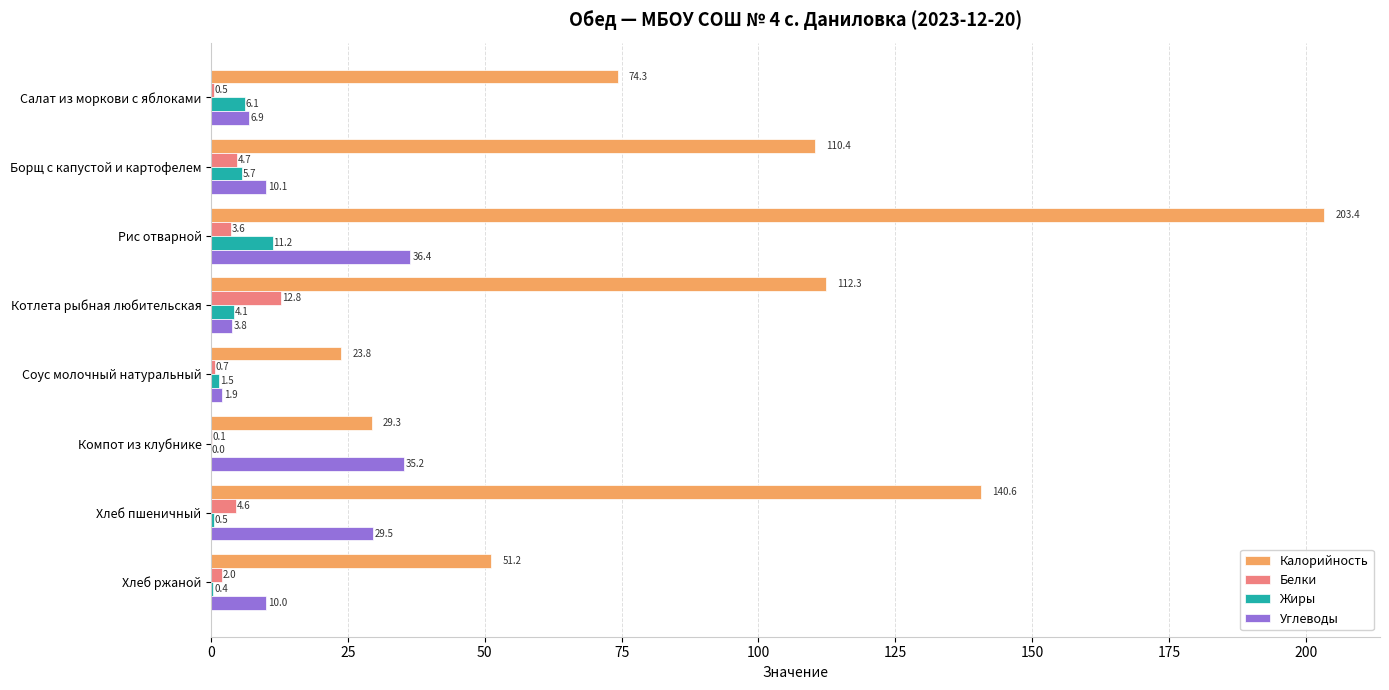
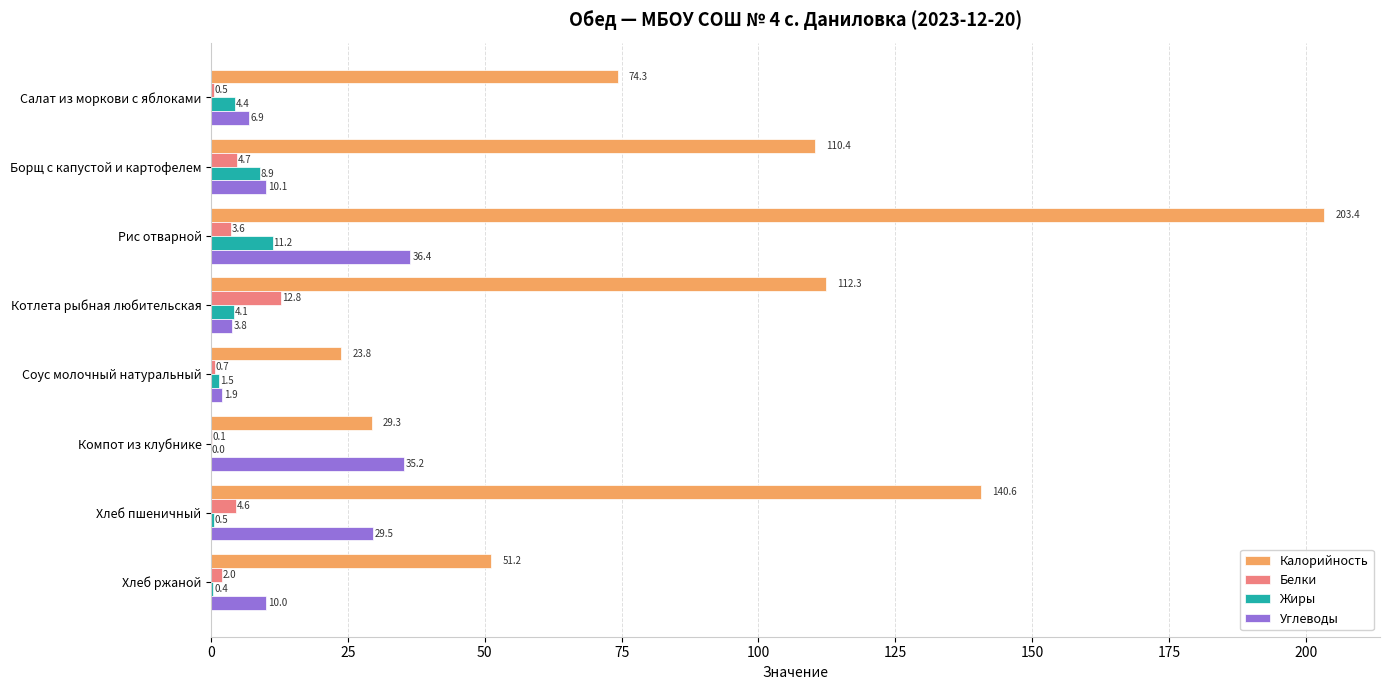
  {
    "Жиры": {
-     "Салат из моркови с яблоками": 6.1,
-     "Борщ с капустой и картофелем": 5.7,
+     "Салат из моркови с яблоками": 4.4,
+     "Борщ с капустой и картофелем": 8.9,
      "Рис отварной": 11.2,
      "Котлета рыбная любительская": 4.1,
      "Соус молочный натуральный": 1.5,
      "Компот из клубнике": 0.0,
      "Хлеб пшеничный": 0.5,
      "Хлеб ржаной": 0.4
    },
    "Углеводы": {
      "Салат из моркови с яблоками": 6.9,
      "Борщ с капустой и картофелем": 10.1,
      "Рис отварной": 36.4,
      "Котлета рыбная любительская": 3.8,
      "Соус молочный натуральный": 1.9,
      "Компот из клубнике": 35.2,
      "Хлеб пшеничный": 29.5,
      "Хлеб ржаной": 10.0
    }
  }
